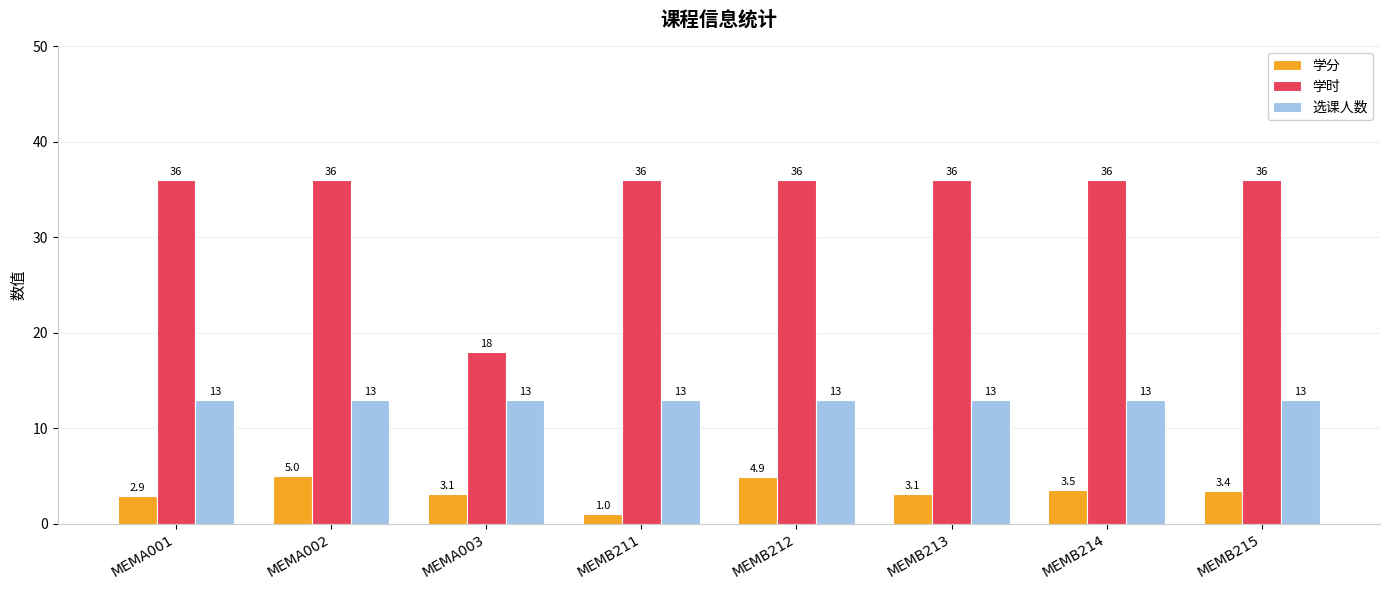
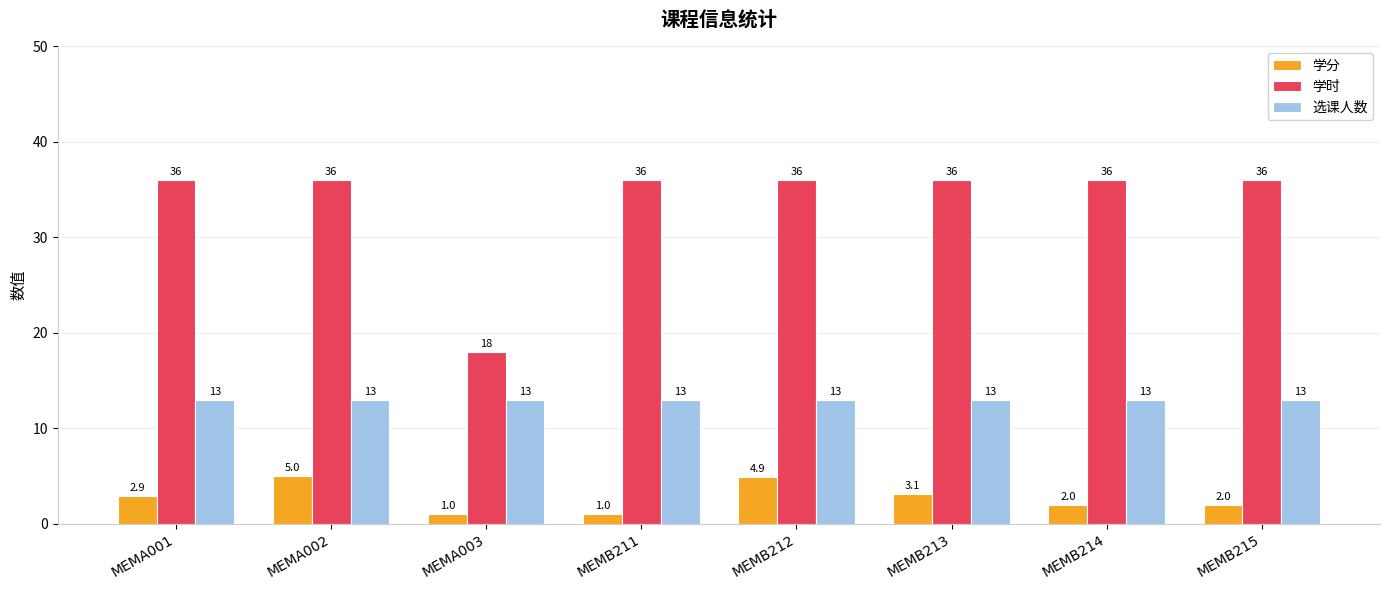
  {
    "学分": {
      "MEMA001": 2.9,
      "MEMA002": 5.0,
-     "MEMA003": 3.1,
+     "MEMA003": 1.0,
      "MEMB211": 1.0,
      "MEMB212": 4.9,
      "MEMB213": 3.1,
-     "MEMB214": 3.5,
-     "MEMB215": 3.4
+     "MEMB214": 2.0,
+     "MEMB215": 2.0
    },
    "学时": {
      "MEMA001": 36,
      "MEMA002": 36,
      "MEMA003": 18,
      "MEMB211": 36,
      "MEMB212": 36,
      "MEMB213": 36,
      "MEMB214": 36,
      "MEMB215": 36
    },
    "选课人数": {
      "MEMA001": 13,
      "MEMA002": 13,
      "MEMA003": 13,
      "MEMB211": 13,
      "MEMB212": 13,
      "MEMB213": 13,
      "MEMB214": 13,
      "MEMB215": 13
    }
  }
